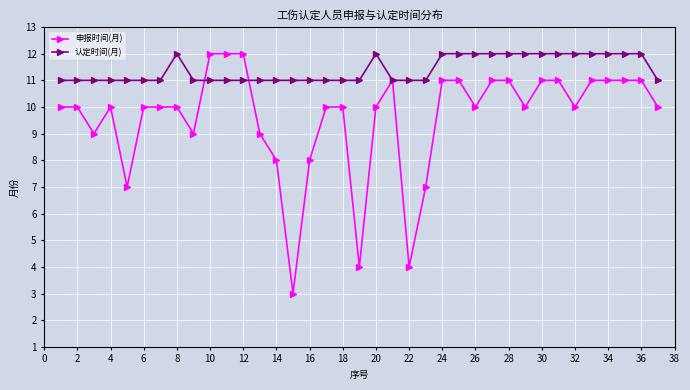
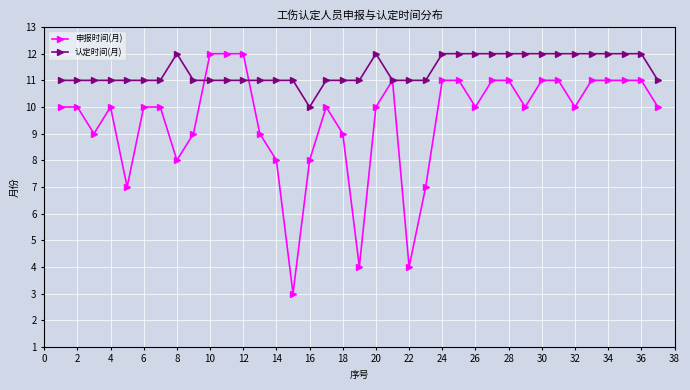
  {
    "申报时间(月)": {
      "2": 10,
      "4": 10,
      "6": 10,
-     "8": 10,
+     "8": 8,
      "10": 12,
      "12": 12,
      "14": 8,
      "16": 8,
-     "18": 10,
+     "18": 9,
      "20": 10,
      "22": 4,
      "24": 11,
      "26": 10,
      "28": 11,
      "30": 11,
      "32": 10,
      "34": 11,
      "36": 11
    },
    "认定时间(月)": {
      "2": 11,
      "4": 11,
      "6": 11,
      "8": 12,
      "10": 11,
      "12": 11,
      "14": 11,
-     "16": 11,
+     "16": 10,
      "18": 11,
      "20": 12,
      "22": 11,
      "24": 12,
      "26": 12,
      "28": 12,
      "30": 12,
      "32": 12,
      "34": 12,
      "36": 12
    }
  }
